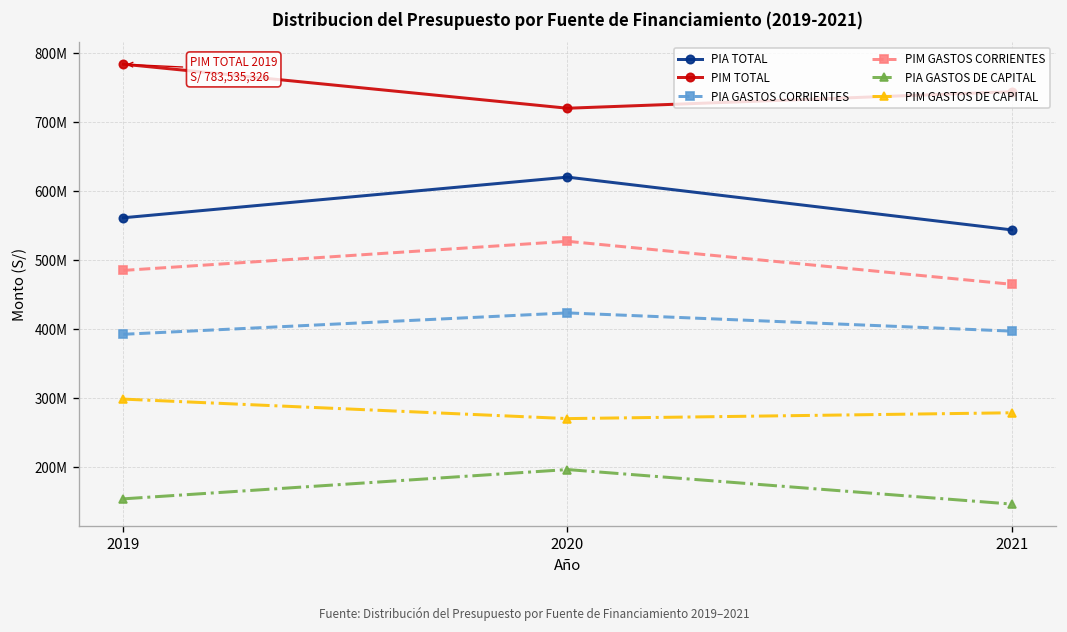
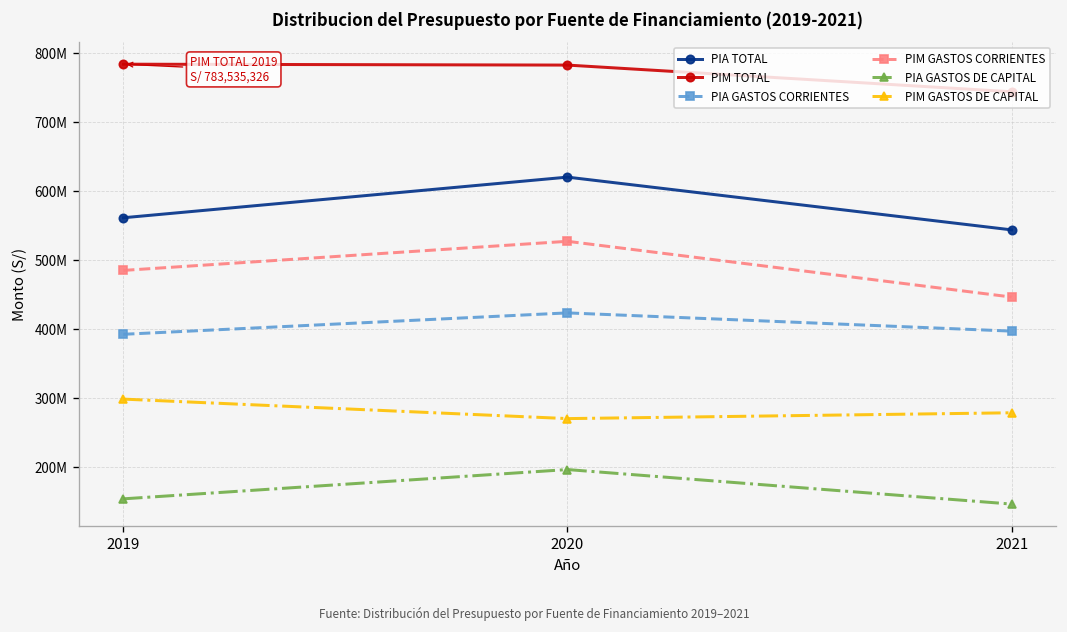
  {
    "PIA TOTAL": {
      "2019": 560000000,
      "2020": 620000000,
      "2021": 540000000
    },
    "PIM TOTAL": {
-     "2020": 720000000
+     "2020": 780000000
    },
    "PIA GASTOS CORRIENTES": {
      "2019": 390000000,
      "2020": 420000000,
      "2021": 400000000
    },
    "PIM GASTOS CORRIENTES": {
      "2019": 480000000,
      "2020": 530000000,
-     "2021": 460000000
+     "2021": 450000000
    },
    "PIA GASTOS DE CAPITAL": {
      "2019": 150000000,
      "2020": 200000000,
      "2021": 150000000
    },
    "PIM GASTOS DE CAPITAL": {
      "2019": 300000000,
      "2020": 270000000,
      "2021": 280000000
    }
  }
